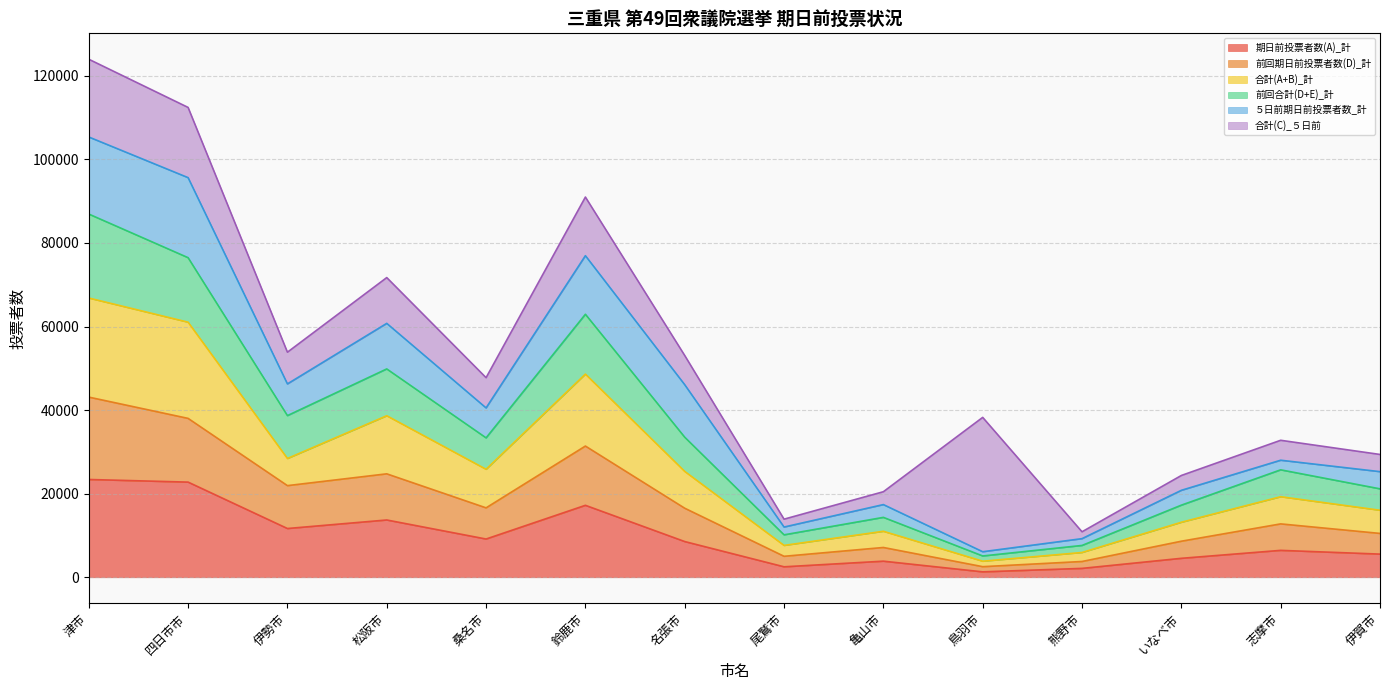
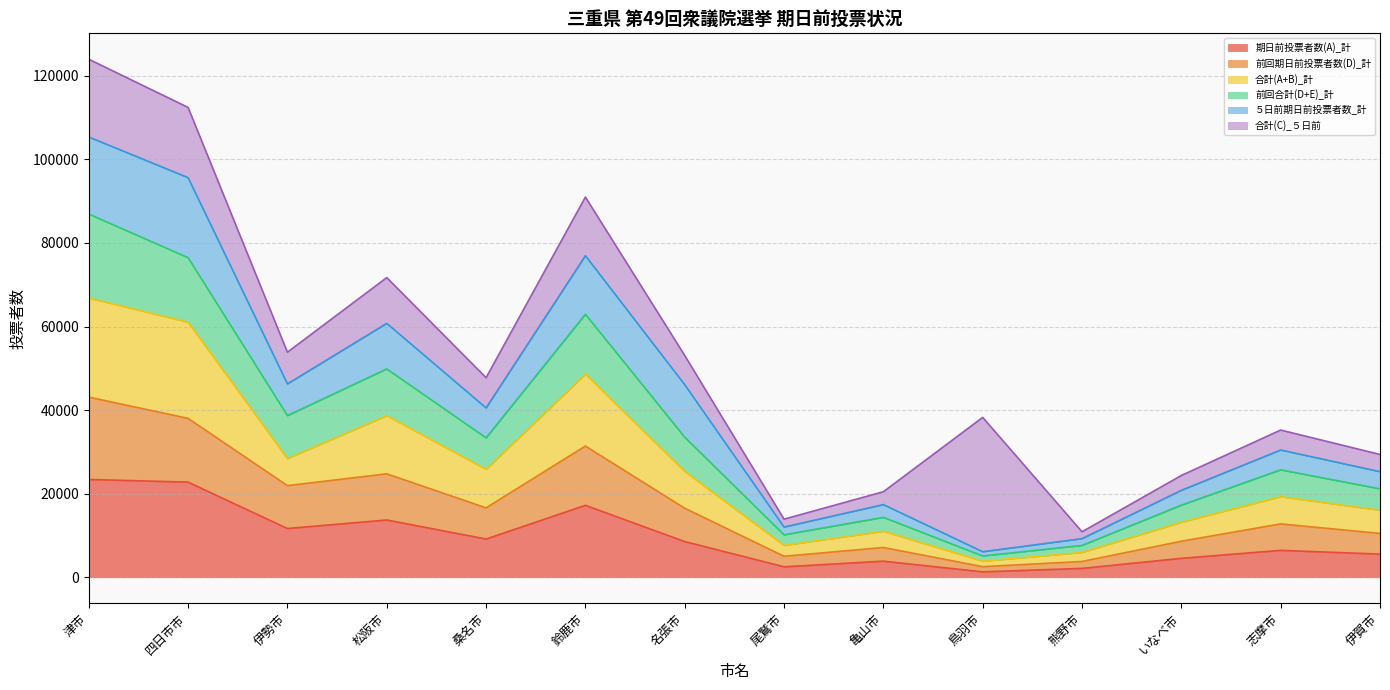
  {
    "合計(A+B)_計": {
      "津市": 24000,
      "四日市市": 23000,
      "伊勢市": 6000,
      "松阪市": 14000,
      "桑名市": 9000,
      "鈴鹿市": 17000,
      "名張市": 9000,
      "尾鷲市": 3000,
      "亀山市": 4000,
      "鳥羽市": 1000,
      "熊野市": 2000,
      "いなべ市": 5000,
      "志摩市": 7000,
      "伊賀市": 6000
    },
    "前回合計(D+E)_計": {
      "津市": 20000,
      "四日市市": 15000,
      "伊勢市": 10000,
      "松阪市": 11000,
      "桑名市": 8000,
      "鈴鹿市": 14000,
      "名張市": 8000,
      "尾鷲市": 3000,
      "亀山市": 3000,
      "鳥羽市": 1000,
      "熊野市": 2000,
      "いなべ市": 4000,
      "志摩市": 6000,
      "伊賀市": 5000
    },
    "５日前期日前投票者数_計": {
      "津市": 18000,
      "四日市市": 19000,
      "伊勢市": 8000,
      "松阪市": 11000,
      "桑名市": 7000,
      "鈴鹿市": 14000,
      "名張市": 13000,
      "尾鷲市": 2000,
      "亀山市": 3000,
      "鳥羽市": 1000,
      "熊野市": 2000,
      "いなべ市": 4000,
-     "志摩市": 2000,
+     "志摩市": 5000,
      "伊賀市": 4000
    },
    "合計(C)_５日前": {
      "津市": 19000,
      "四日市市": 17000,
      "伊勢市": 8000,
      "松阪市": 11000,
      "桑名市": 7000,
      "鈴鹿市": 14000,
      "名張市": 7000,
      "尾鷲市": 2000,
      "亀山市": 3000,
      "鳥羽市": 32000,
      "熊野市": 2000,
      "いなべ市": 4000,
      "志摩市": 5000,
      "伊賀市": 4000
    }
  }
